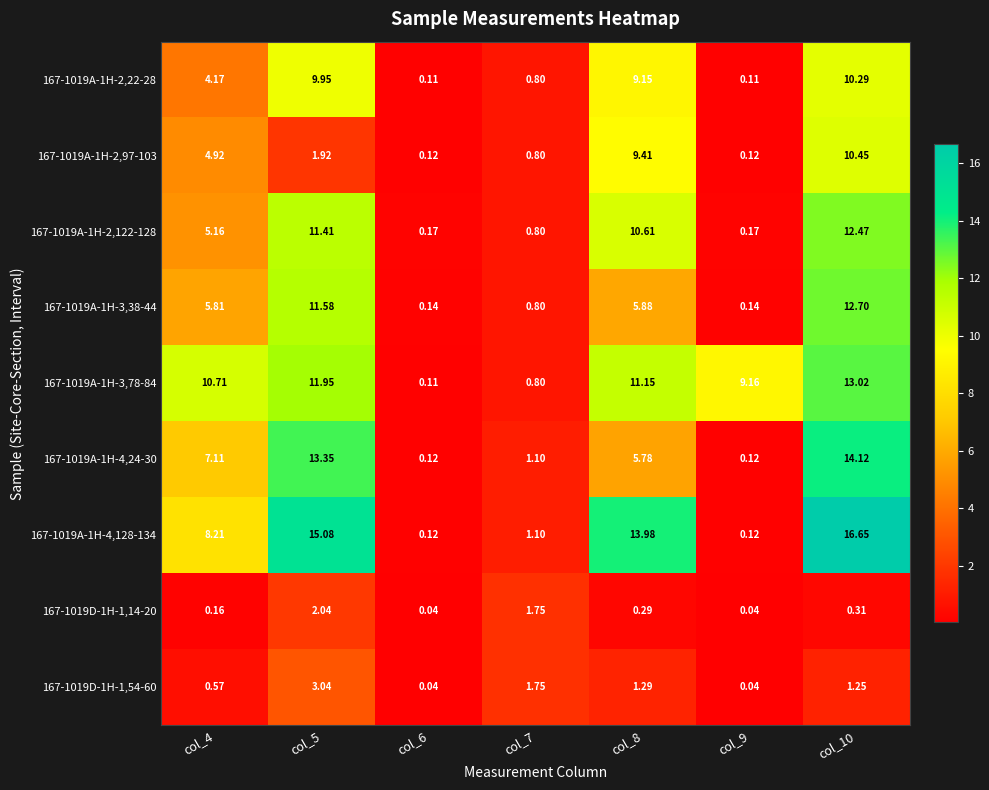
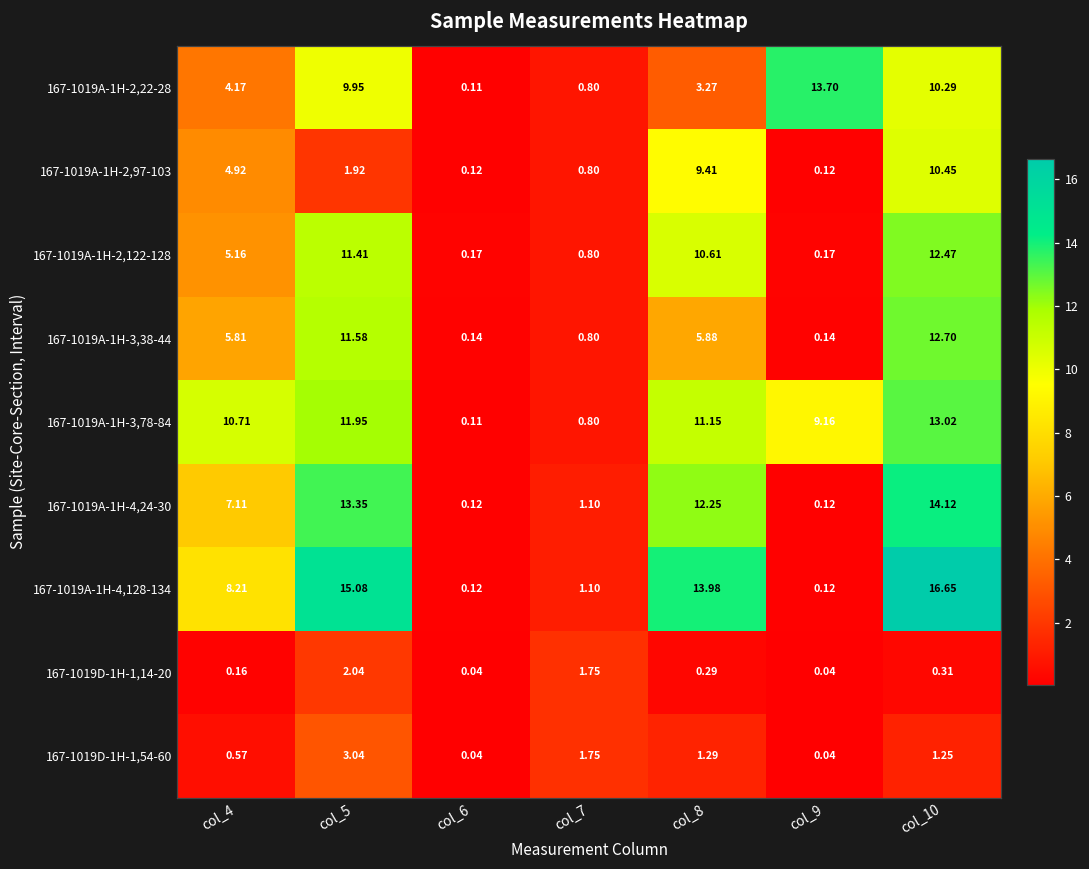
  {
    "167-1019A-1H-2,22-28": {
      "col_4": 4.17,
      "col_5": 9.95,
      "col_6": 0.11,
      "col_7": 0.80,
-     "col_8": 9.15,
-     "col_9": 0.11,
+     "col_8": 3.27,
+     "col_9": 13.70,
      "col_10": 10.29
    },
    "167-1019A-1H-2,97-103": {
      "col_4": 4.92,
      "col_5": 1.92,
      "col_6": 0.12,
      "col_7": 0.80,
      "col_8": 9.41,
      "col_9": 0.12,
      "col_10": 10.45
    },
    "167-1019A-1H-2,122-128": {
      "col_4": 5.16,
      "col_5": 11.41,
      "col_6": 0.17,
      "col_7": 0.80,
      "col_8": 10.61,
      "col_9": 0.17,
      "col_10": 12.47
    },
    "167-1019A-1H-3,38-44": {
      "col_4": 5.81,
      "col_5": 11.58,
      "col_6": 0.14,
      "col_7": 0.80,
      "col_8": 5.88,
      "col_9": 0.14,
      "col_10": 12.70
    },
    "167-1019A-1H-3,78-84": {
      "col_4": 10.71,
      "col_5": 11.95,
      "col_6": 0.11,
      "col_7": 0.80,
      "col_8": 11.15,
      "col_9": 9.16,
      "col_10": 13.02
    },
    "167-1019A-1H-4,24-30": {
      "col_4": 7.11,
      "col_5": 13.35,
      "col_6": 0.12,
      "col_7": 1.10,
-     "col_8": 5.78,
+     "col_8": 12.25,
      "col_9": 0.12,
      "col_10": 14.12
    },
    "167-1019A-1H-4,128-134": {
      "col_4": 8.21,
      "col_5": 15.08,
      "col_6": 0.12,
      "col_7": 1.10,
      "col_8": 13.98,
      "col_9": 0.12,
      "col_10": 16.65
    },
    "167-1019D-1H-1,14-20": {
      "col_4": 0.16,
      "col_5": 2.04,
      "col_6": 0.04,
      "col_7": 1.75,
      "col_8": 0.29,
      "col_9": 0.04,
      "col_10": 0.31
    },
    "167-1019D-1H-1,54-60": {
      "col_4": 0.57,
      "col_5": 3.04,
      "col_6": 0.04,
      "col_7": 1.75,
      "col_8": 1.29,
      "col_9": 0.04,
      "col_10": 1.25
    }
  }
